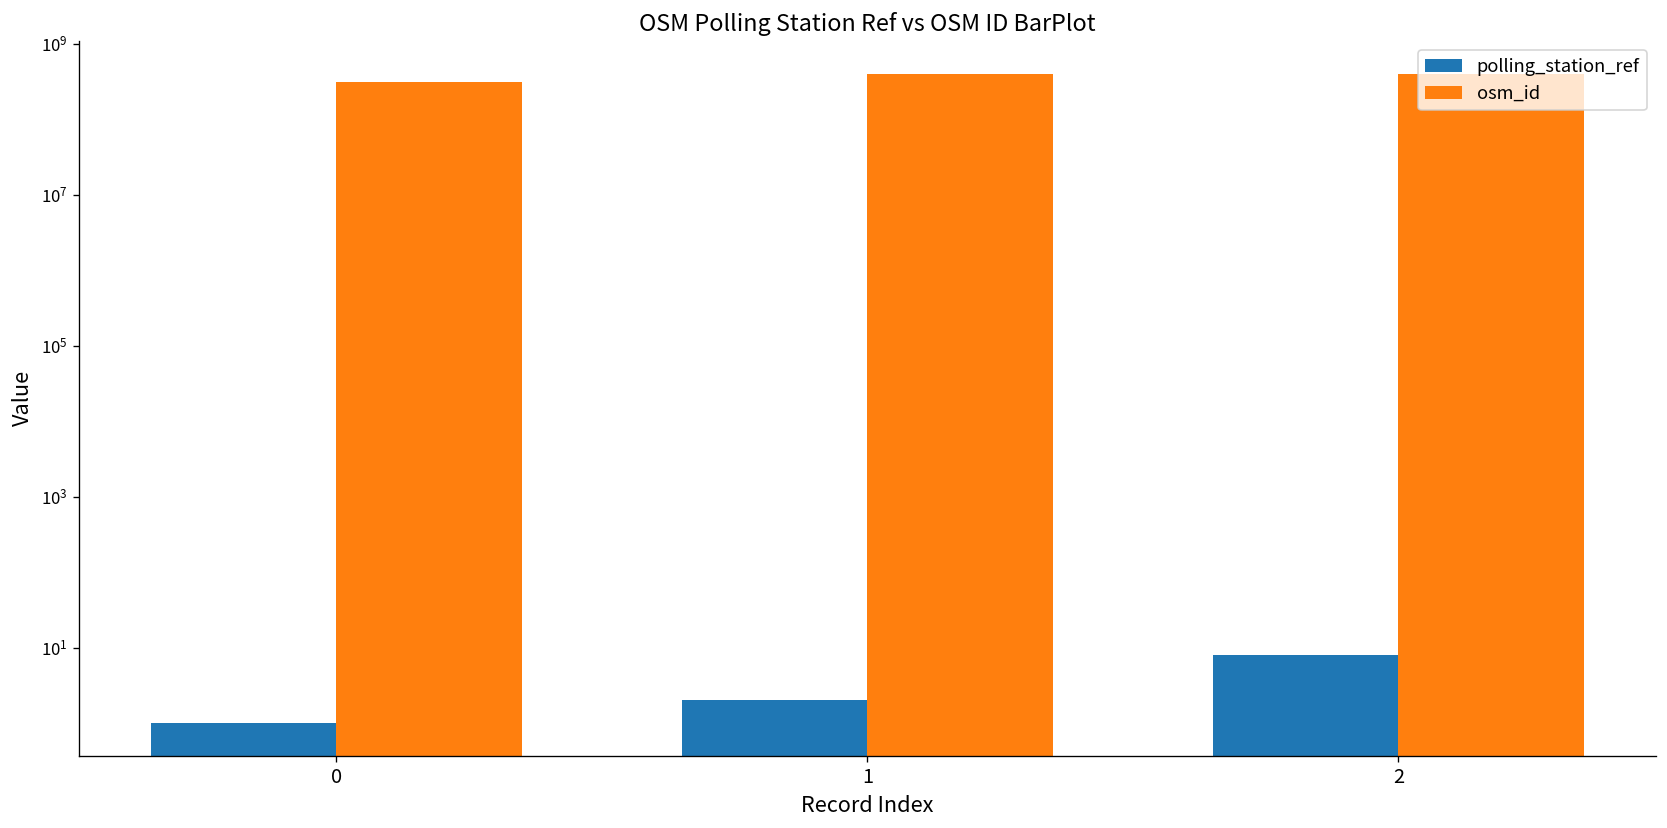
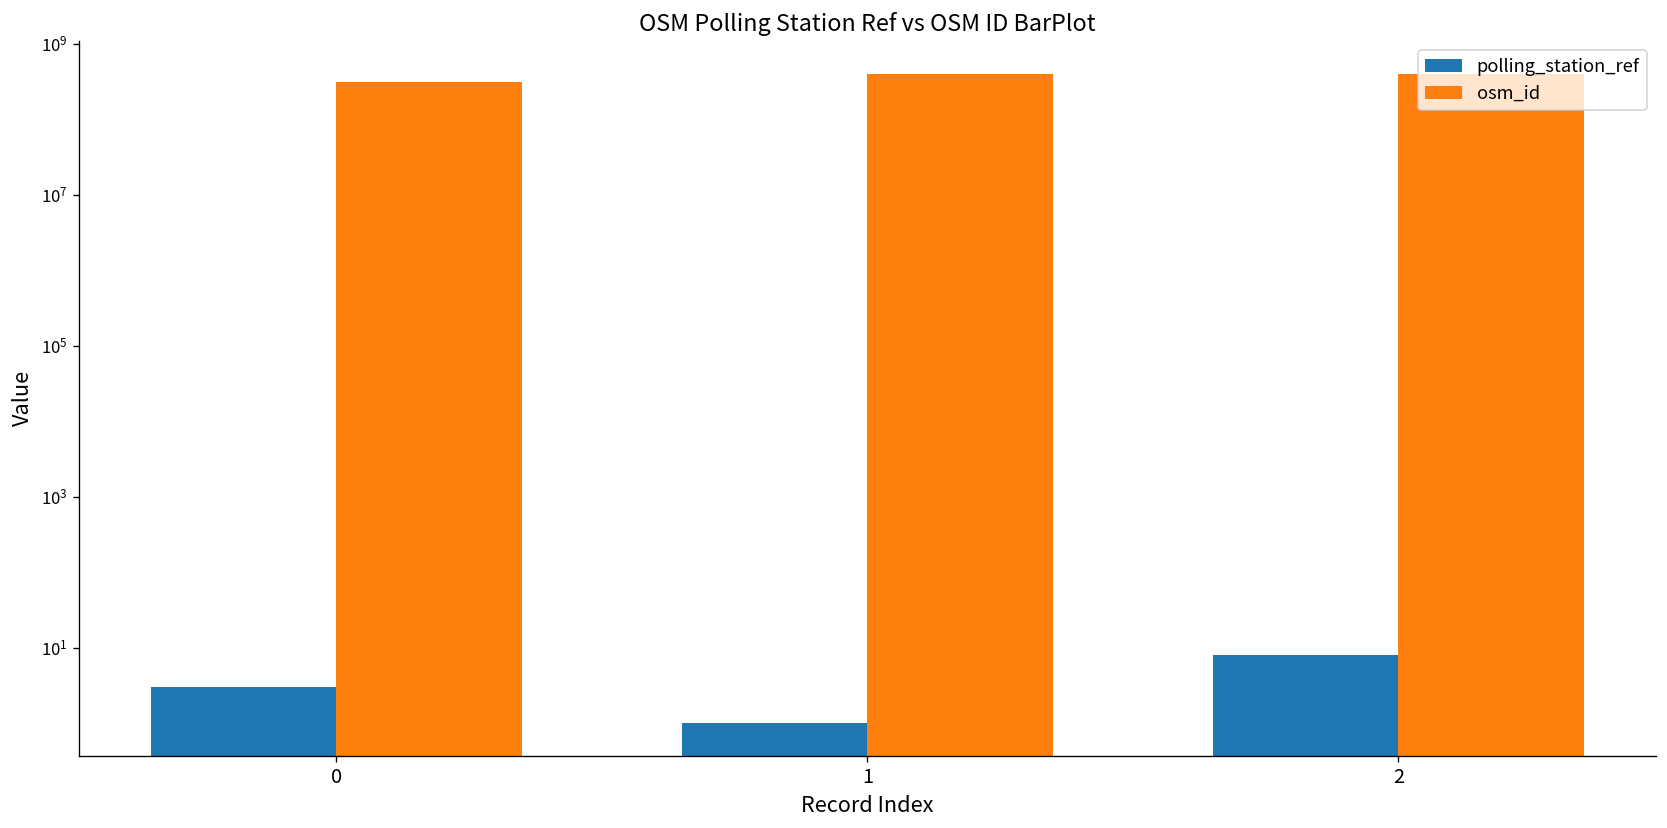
  {
    "polling_station_ref": {
-     "0": 1,
-     "1": 2,
+     "0": 3,
+     "1": 1,
      "2": 8
    },
    "osm_id": {
      "0": 300000000,
      "1": 400000000
    }
  }
